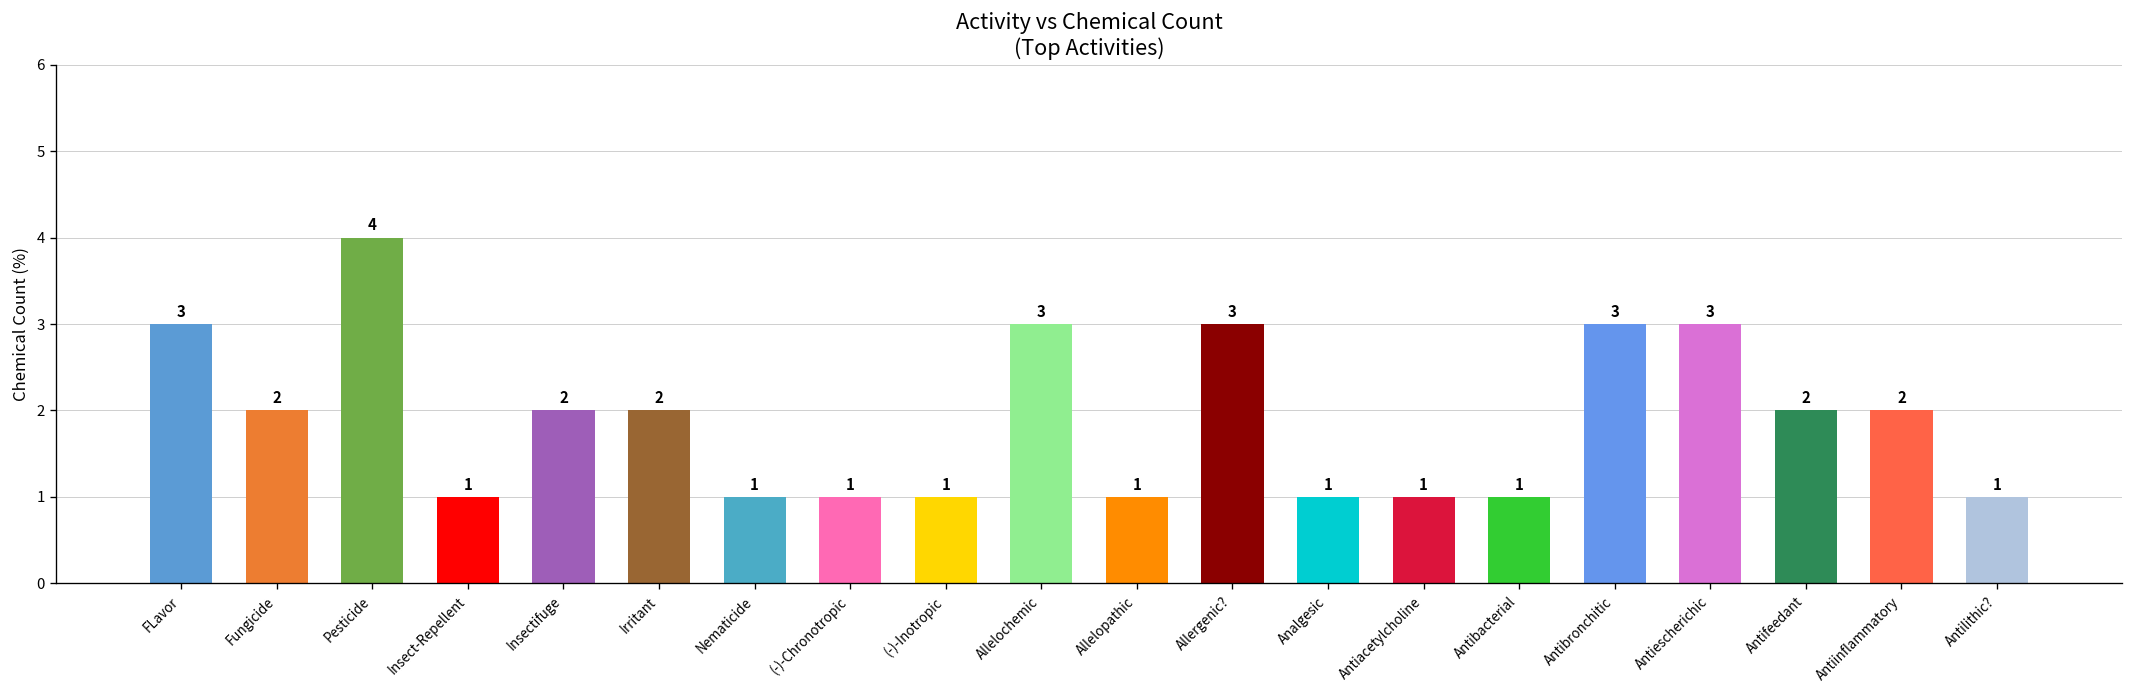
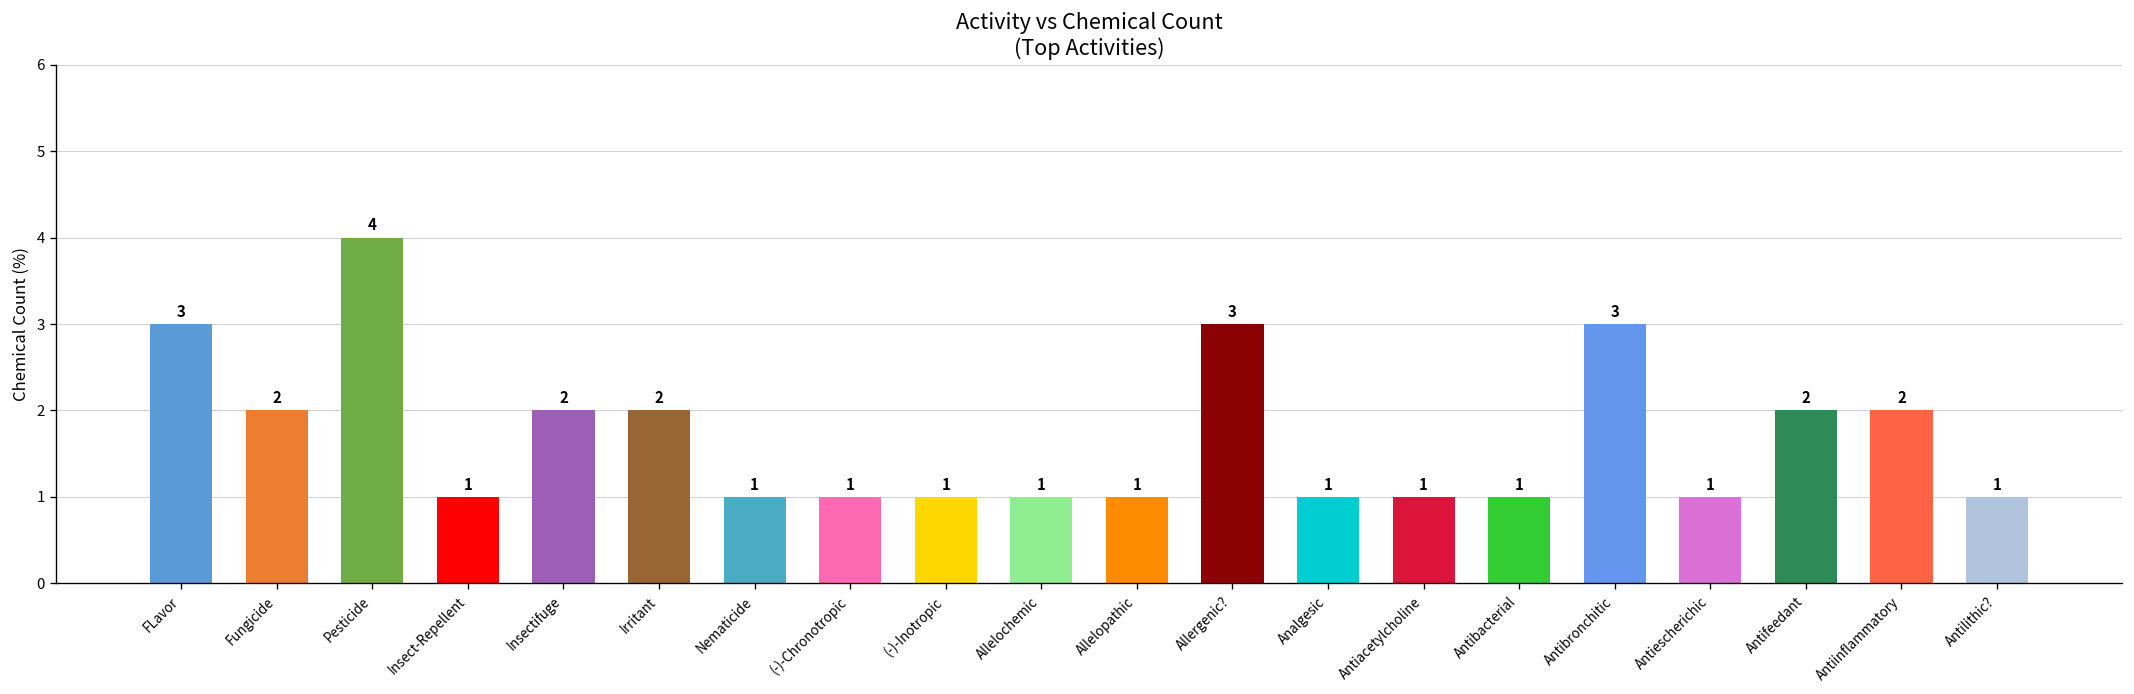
  {
    "FLavor": 3,
    "Fungicide": 2,
    "Pesticide": 4,
    "Insect-Repellent": 1,
    "Insectifuge": 2,
    "Irritant": 2,
    "Nematicide": 1,
    "(-)-Chronotropic": 1,
    "(-)-Inotropic": 1,
-   "Allelochemic": 3,
+   "Allelochemic": 1,
    "Allelopathic": 1,
    "Allergenic?": 3,
    "Analgesic": 1,
    "Antiacetylcholine": 1,
    "Antibacterial": 1,
    "Antibronchitic": 3,
-   "Antiescherichic": 3,
+   "Antiescherichic": 1,
    "Antifeedant": 2,
    "Antiinflammatory": 2,
    "Antilithic?": 1
  }
